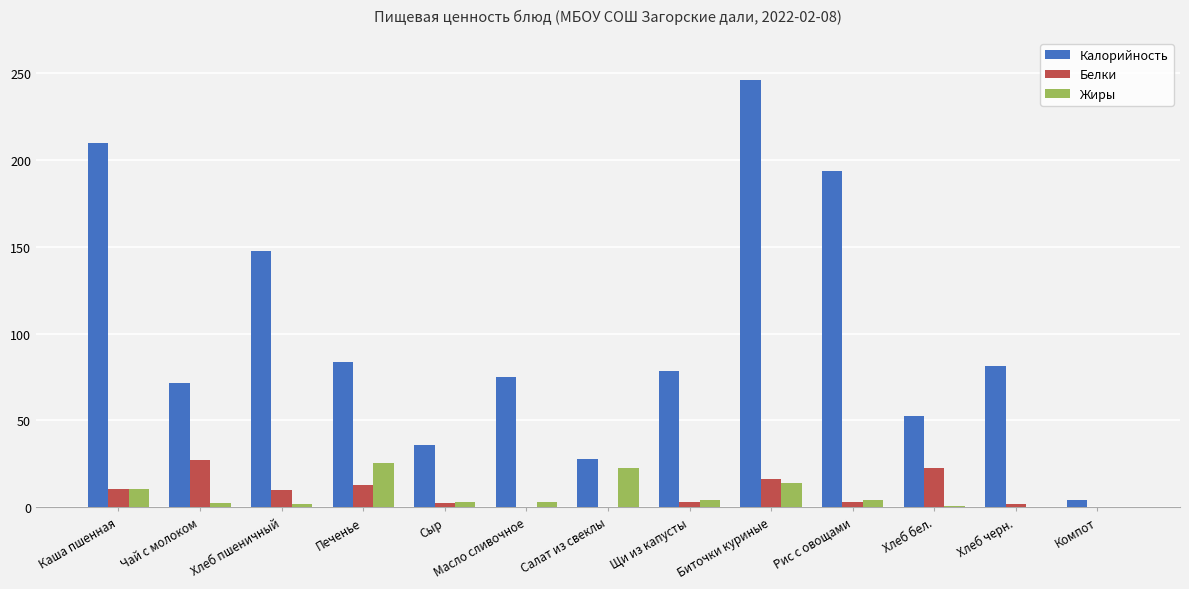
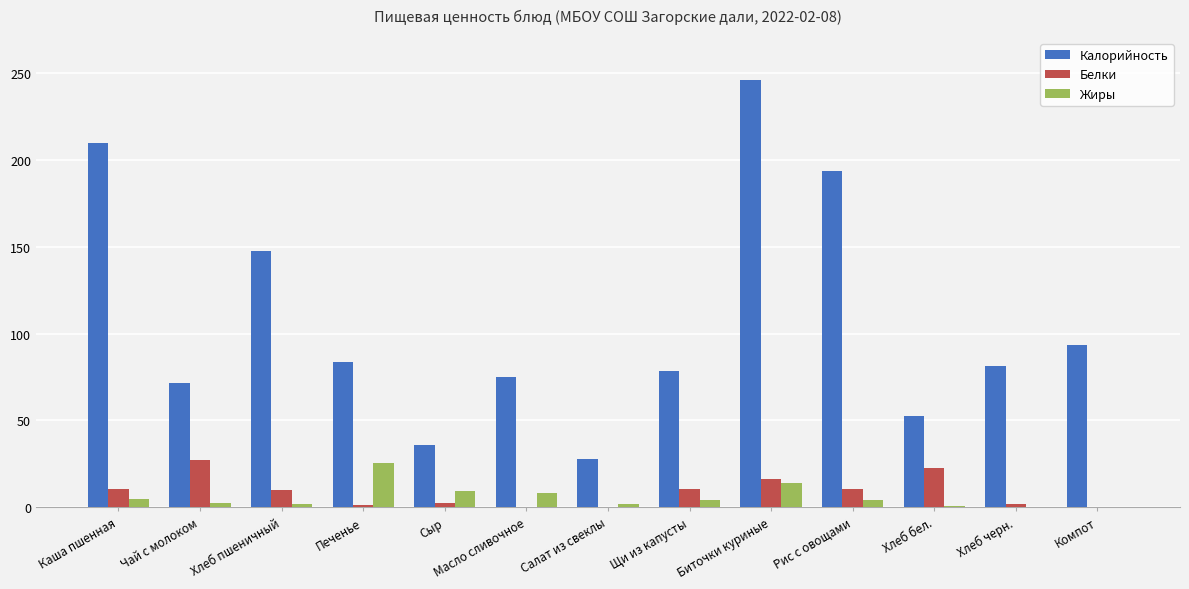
  {
    "Калорийность": {
      "Каша пшенная": 210,
      "Чай с молоком": 72,
      "Хлеб пшеничный": 147,
      "Печенье": 83,
      "Сыр": 36,
      "Масло сливочное": 75,
      "Салат из свеклы": 28,
      "Щи из капусты": 78,
      "Биточки куриные": 246,
      "Рис с овощами": 194,
      "Хлеб бел.": 52,
      "Хлеб черн.": 81,
-     "Компот": 4
+     "Компот": 93
    },
    "Белки": {
      "Каша пшенная": 11,
      "Чай с молоком": 27,
      "Хлеб пшеничный": 10,
-     "Печенье": 13,
+     "Печенье": 2,
      "Сыр": 2,
-     "Щи из капусты": 3,
+     "Щи из капусты": 10,
      "Биточки куриные": 16,
-     "Рис с овощами": 3,
+     "Рис с овощами": 11,
      "Хлеб бел.": 23,
      "Хлеб черн.": 2
    },
    "Жиры": {
-     "Каша пшенная": 10,
+     "Каша пшенная": 5,
      "Чай с молоком": 3,
      "Хлеб пшеничный": 2,
      "Печенье": 26,
-     "Сыр": 3,
-     "Масло сливочное": 3,
-     "Салат из свеклы": 23,
+     "Сыр": 9,
+     "Масло сливочное": 8,
+     "Салат из свеклы": 2,
      "Щи из капусты": 4,
      "Биточки куриные": 14,
      "Рис с овощами": 4
    }
  }
